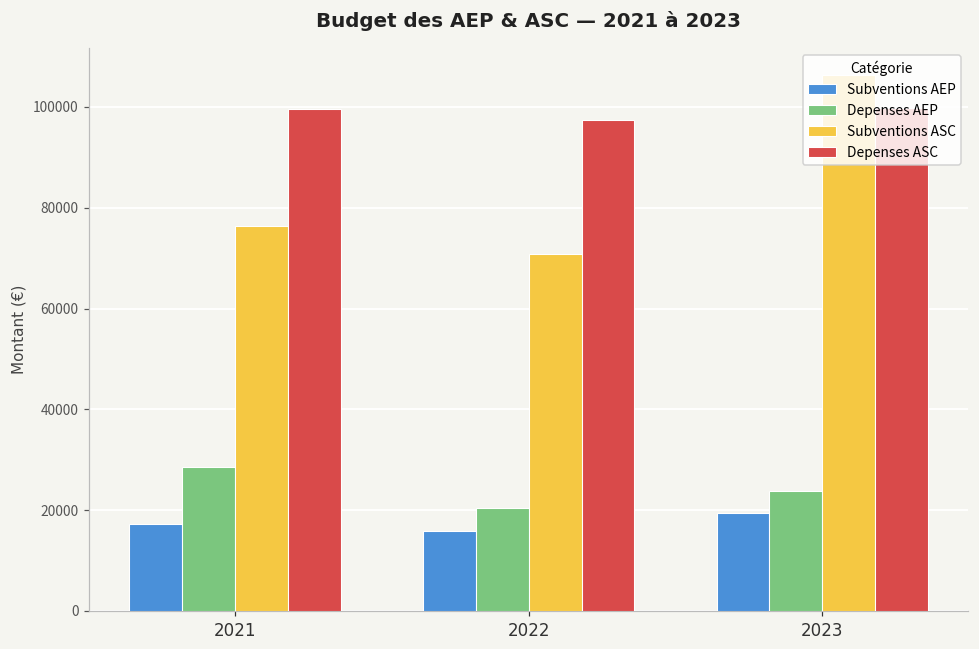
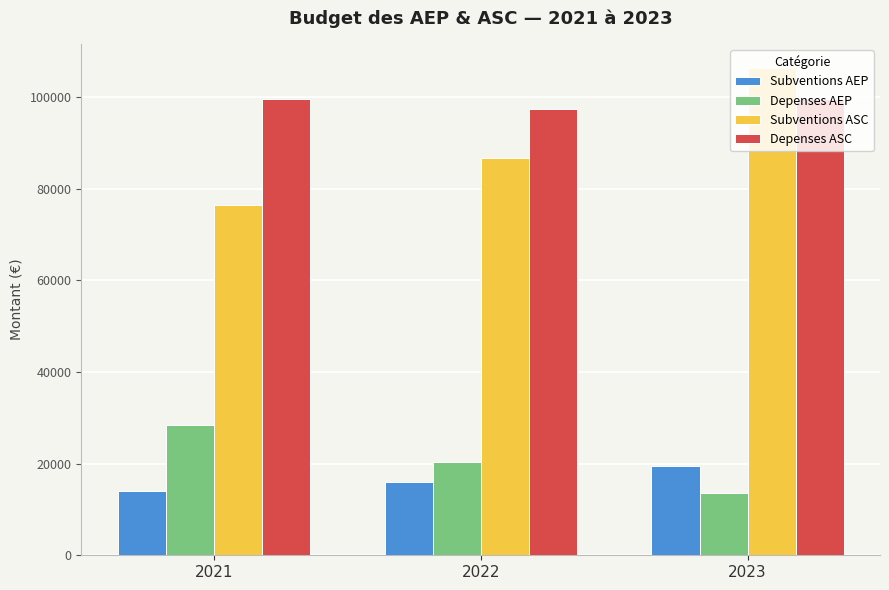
  {
    "Subventions AEP": {
-     "2021": 17000,
+     "2021": 14000,
      "2022": 16000,
      "2023": 19000
    },
    "Depenses AEP": {
      "2021": 28000,
      "2022": 20000,
-     "2023": 24000
+     "2023": 14000
    },
    "Subventions ASC": {
      "2021": 76000,
-     "2022": 71000
+     "2022": 87000
    },
    "Depenses ASC": {
      "2021": 100000,
      "2022": 97000
    }
  }
